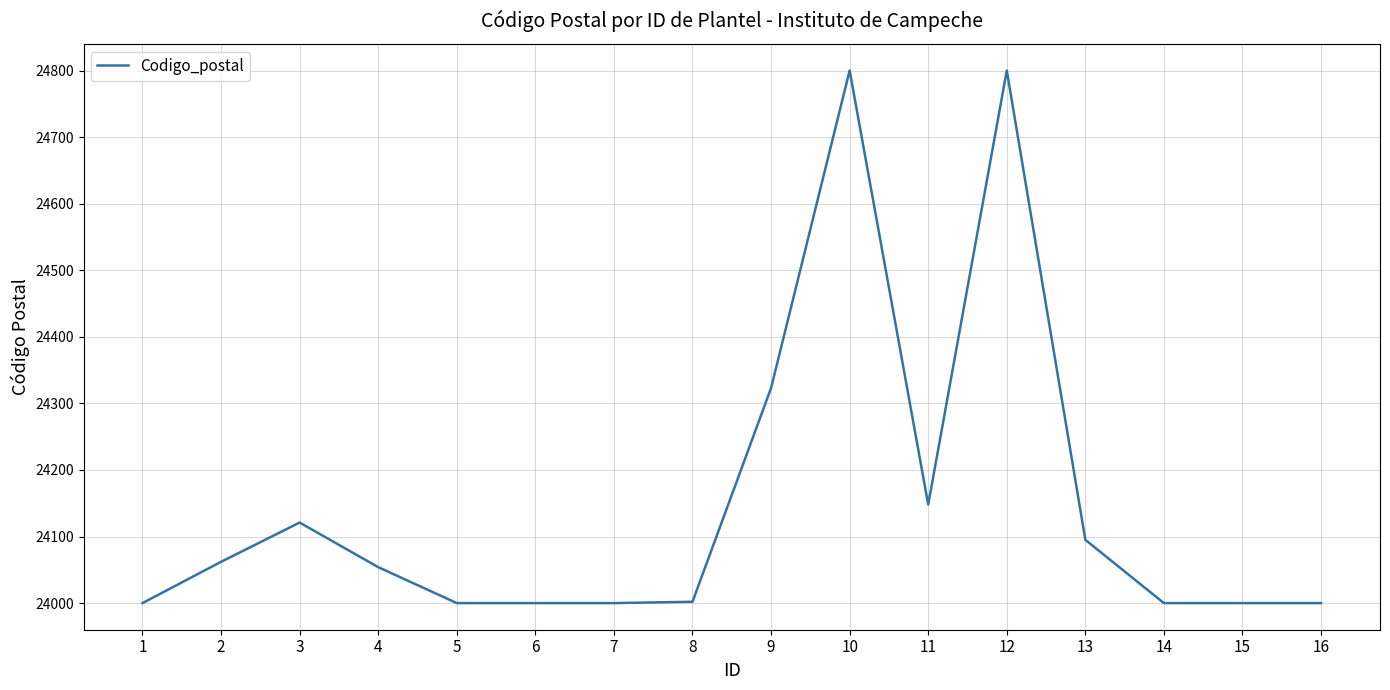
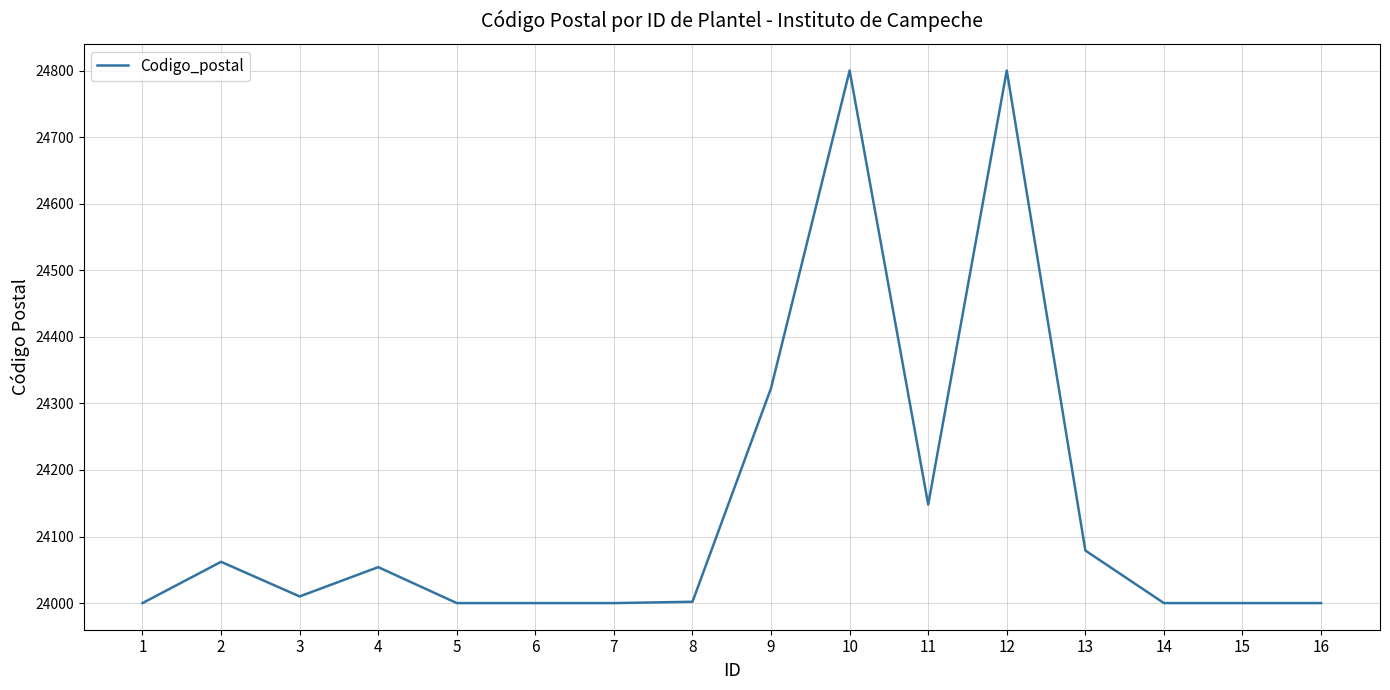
  {
    "1": 24000,
    "2": 24060,
-   "3": 24120,
+   "3": 24010,
    "4": 24050,
    "5": 24000,
    "6": 24000,
    "7": 24000,
    "8": 24000,
    "9": 24320,
    "10": 24800,
    "11": 24150,
    "12": 24800,
-   "13": 24100,
+   "13": 24080,
    "14": 24000,
    "15": 24000,
    "16": 24000
  }
